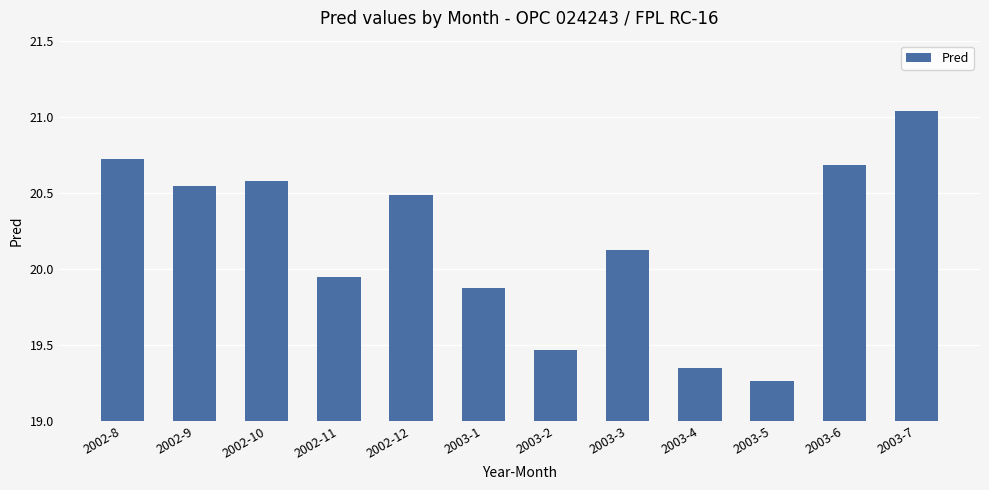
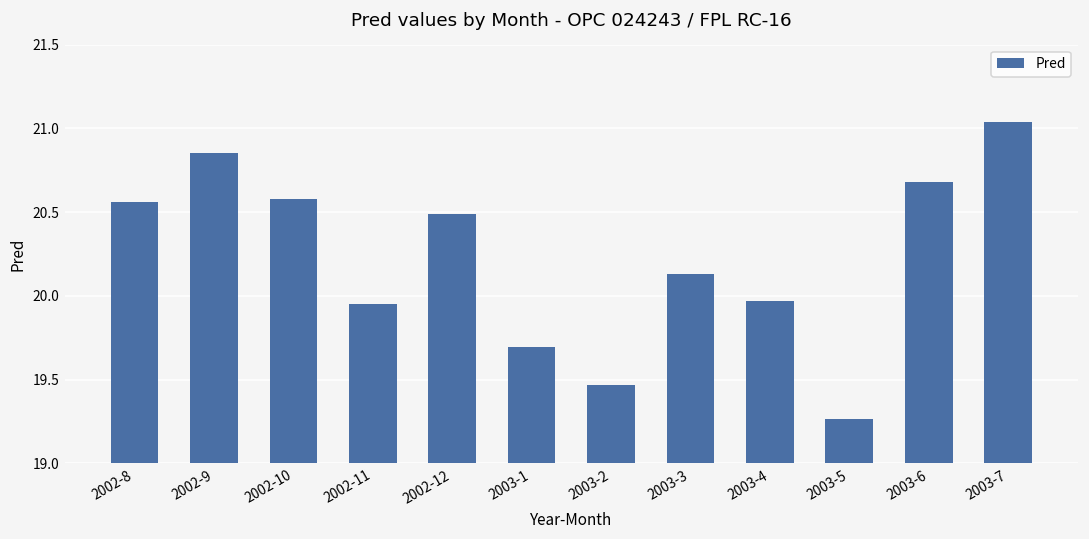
  {
-   "2002-8": 20.72,
-   "2002-9": 20.54,
+   "2002-8": 20.56,
+   "2002-9": 20.86,
    "2002-10": 20.58,
    "2002-11": 19.95,
    "2002-12": 20.49,
-   "2003-1": 19.87,
+   "2003-1": 19.69,
    "2003-2": 19.47,
    "2003-3": 20.13,
-   "2003-4": 19.35,
+   "2003-4": 19.97,
    "2003-5": 19.26,
    "2003-6": 20.68,
    "2003-7": 21.04
  }
